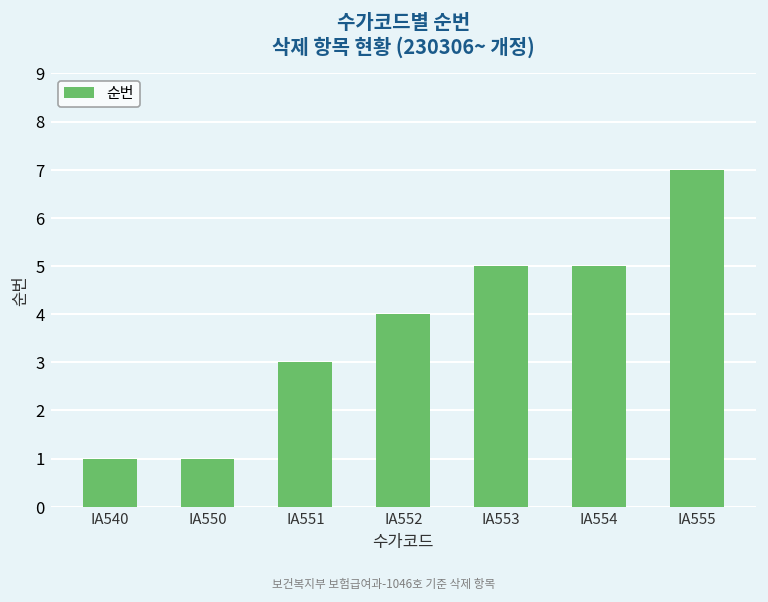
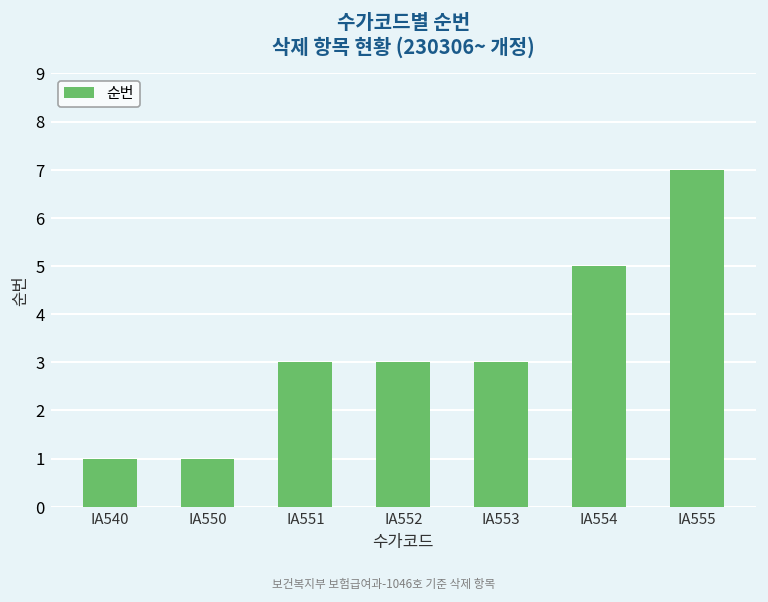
  {
    "IA540": 1,
    "IA550": 1,
    "IA551": 3,
-   "IA552": 4,
-   "IA553": 5,
+   "IA552": 3,
+   "IA553": 3,
    "IA554": 5,
    "IA555": 7
  }
